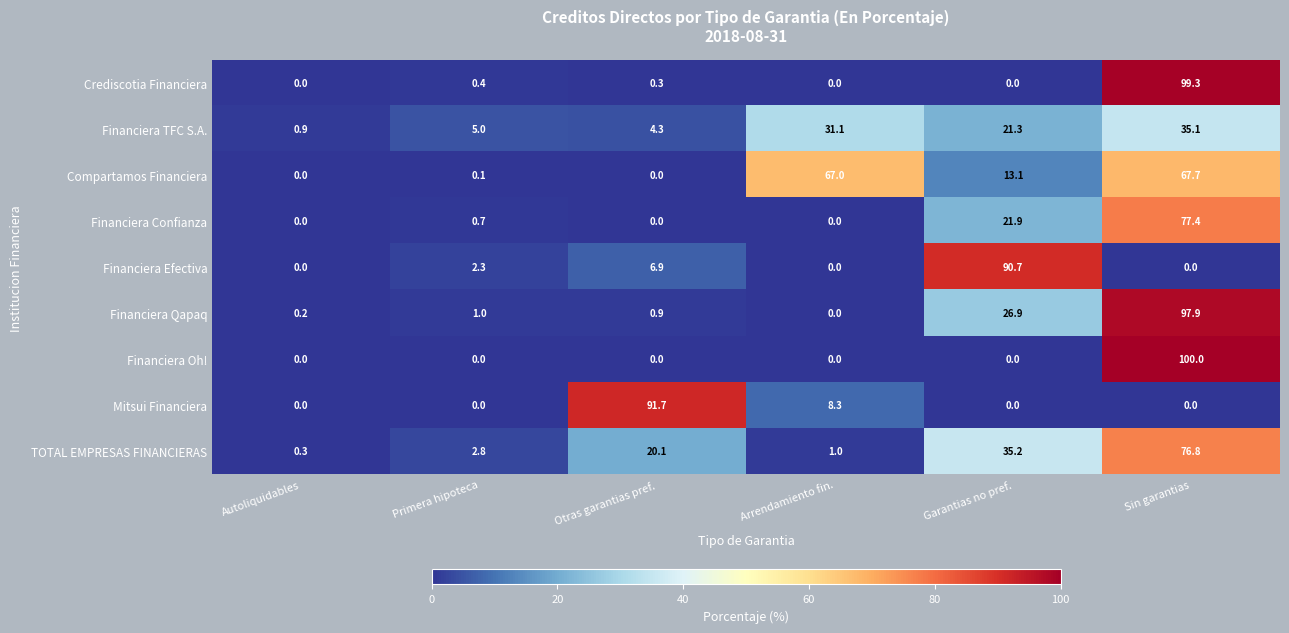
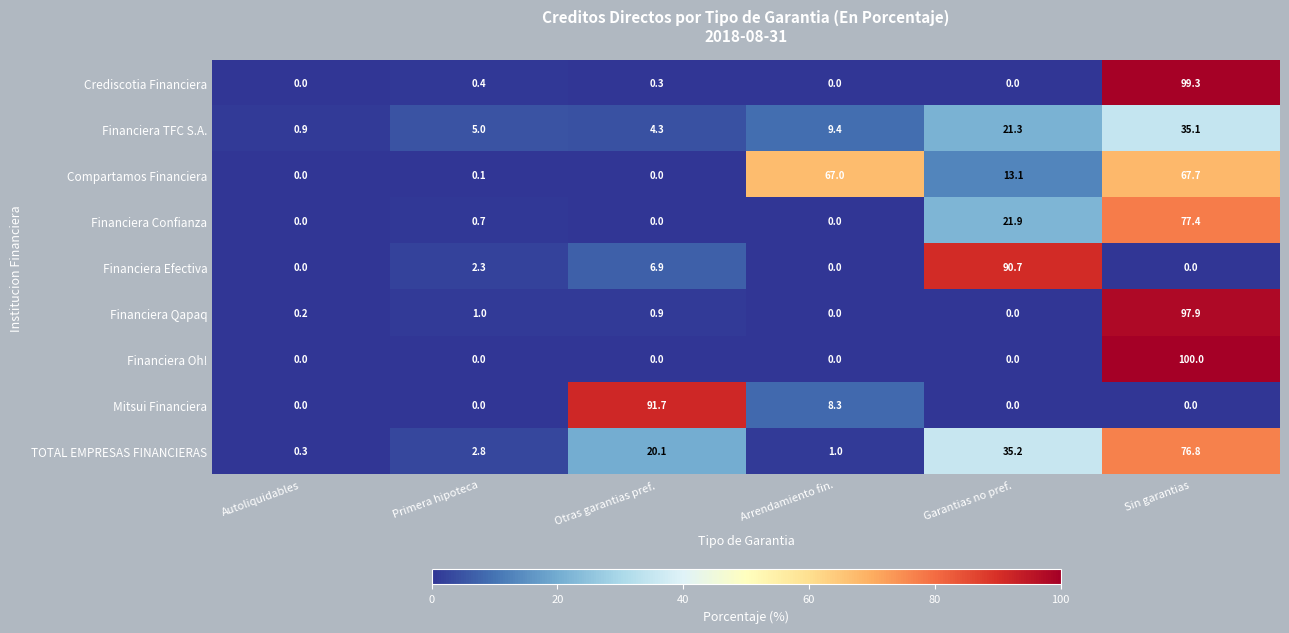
  {
    "Crediscotia Financiera": {
      "Autoliquidables": 0.0,
      "Primera hipoteca": 0.4,
      "Otras garantias pref.": 0.3,
      "Arrendamiento fin.": 0.0,
      "Garantias no pref.": 0.0,
      "Sin garantias": 99.3
    },
    "Financiera TFC S.A.": {
      "Autoliquidables": 0.9,
      "Primera hipoteca": 5.0,
      "Otras garantias pref.": 4.3,
-     "Arrendamiento fin.": 31.1,
+     "Arrendamiento fin.": 9.4,
      "Garantias no pref.": 21.3,
      "Sin garantias": 35.1
    },
    "Compartamos Financiera": {
      "Autoliquidables": 0.0,
      "Primera hipoteca": 0.1,
      "Otras garantias pref.": 0.0,
      "Arrendamiento fin.": 67.0,
      "Garantias no pref.": 13.1,
      "Sin garantias": 67.7
    },
    "Financiera Confianza": {
      "Autoliquidables": 0.0,
      "Primera hipoteca": 0.7,
      "Otras garantias pref.": 0.0,
      "Arrendamiento fin.": 0.0,
      "Garantias no pref.": 21.9,
      "Sin garantias": 77.4
    },
    "Financiera Efectiva": {
      "Autoliquidables": 0.0,
      "Primera hipoteca": 2.3,
      "Otras garantias pref.": 6.9,
      "Arrendamiento fin.": 0.0,
      "Garantias no pref.": 90.7,
      "Sin garantias": 0.0
    },
    "Financiera Qapaq": {
      "Autoliquidables": 0.2,
      "Primera hipoteca": 1.0,
      "Otras garantias pref.": 0.9,
      "Arrendamiento fin.": 0.0,
-     "Garantias no pref.": 26.9,
+     "Garantias no pref.": 0.0,
      "Sin garantias": 97.9
    },
    "Financiera Oh!": {
      "Autoliquidables": 0.0,
      "Primera hipoteca": 0.0,
      "Otras garantias pref.": 0.0,
      "Arrendamiento fin.": 0.0,
      "Garantias no pref.": 0.0,
      "Sin garantias": 100.0
    },
    "Mitsui Financiera": {
      "Autoliquidables": 0.0,
      "Primera hipoteca": 0.0,
      "Otras garantias pref.": 91.7,
      "Arrendamiento fin.": 8.3,
      "Garantias no pref.": 0.0,
      "Sin garantias": 0.0
    },
    "TOTAL EMPRESAS FINANCIERAS": {
      "Autoliquidables": 0.3,
      "Primera hipoteca": 2.8,
      "Otras garantias pref.": 20.1,
      "Arrendamiento fin.": 1.0,
      "Garantias no pref.": 35.2,
      "Sin garantias": 76.8
    }
  }
